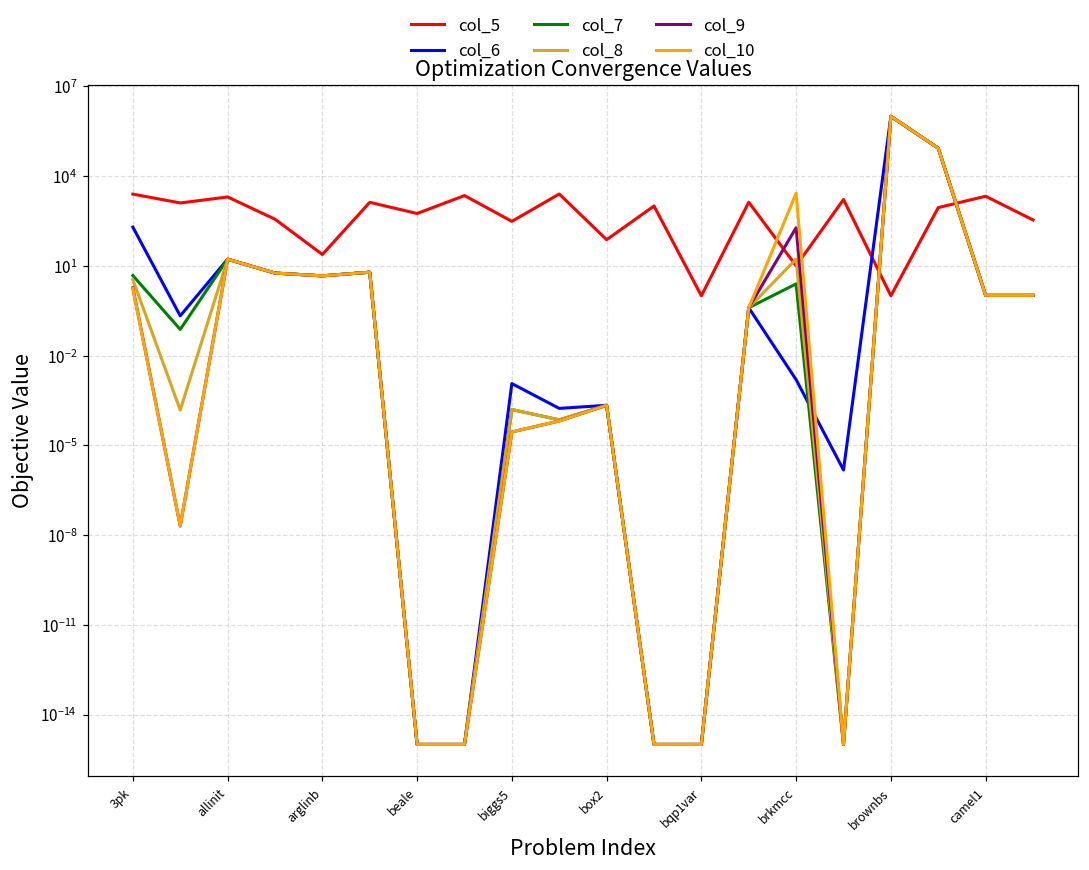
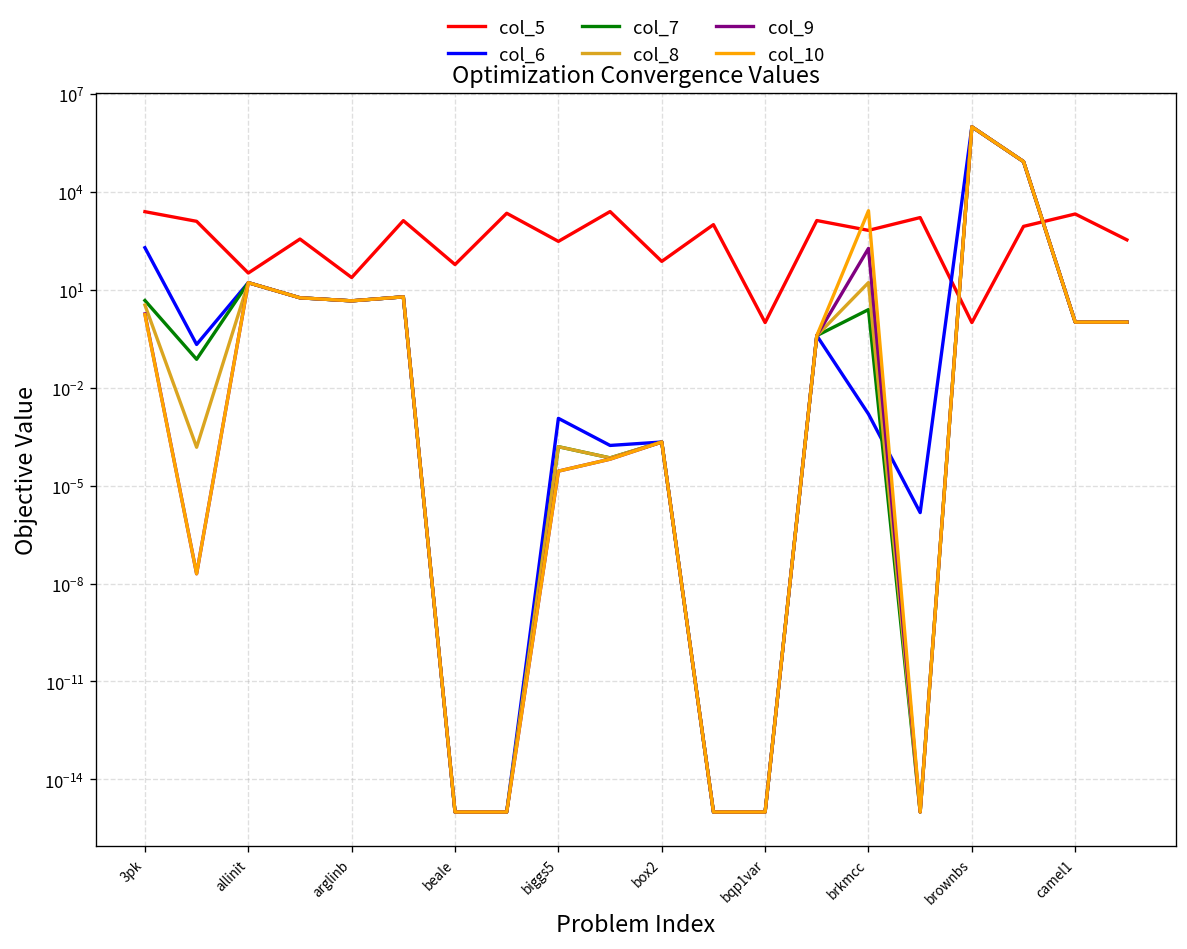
  {
    "col_5": {
      "3pk": 3000,
-     "allinit": 2000,
+     "allinit": 30,
      "arglinb": 20,
-     "beale": 600,
+     "beale": 60,
      "biggs5": 300,
      "box2": 80,
      "bqp1var": 1,
-     "brkmcc": 10,
+     "brkmcc": 700,
      "brownbs": 1,
      "camel1": 2000
    },
    "col_6": {
      "3pk": 200,
      "biggs5": 0.0012,
      "brkmcc": 0.002
    },
    "col_7": {
      "3pk": 5,
      "brkmcc": 2
    },
    "col_9": {
      "brkmcc": 200
    }
  }
